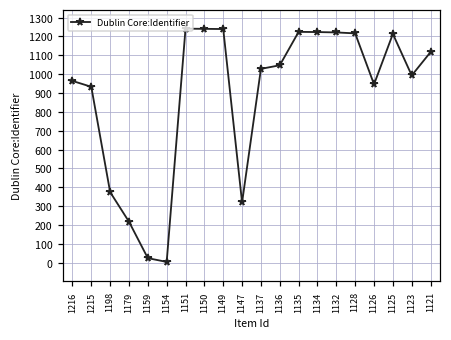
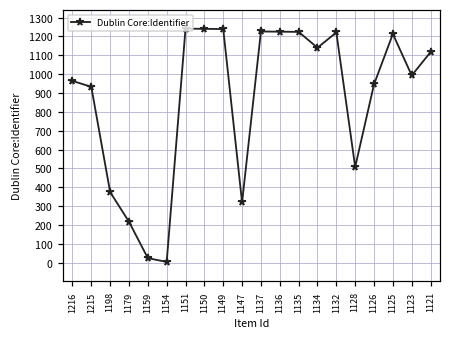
  {
    "1216": 960,
    "1215": 930,
    "1198": 380,
    "1179": 220,
    "1159": 30,
    "1154": 10,
    "1150": 1240,
    "1149": 1240,
    "1147": 320,
-   "1137": 1030,
-   "1136": 1050,
+   "1137": 1230,
+   "1136": 1230,
    "1135": 1220,
-   "1134": 1220,
+   "1134": 1140,
    "1132": 1220,
-   "1128": 1220,
+   "1128": 510,
    "1126": 950,
    "1125": 1210,
    "1123": 990,
    "1121": 1120
  }
